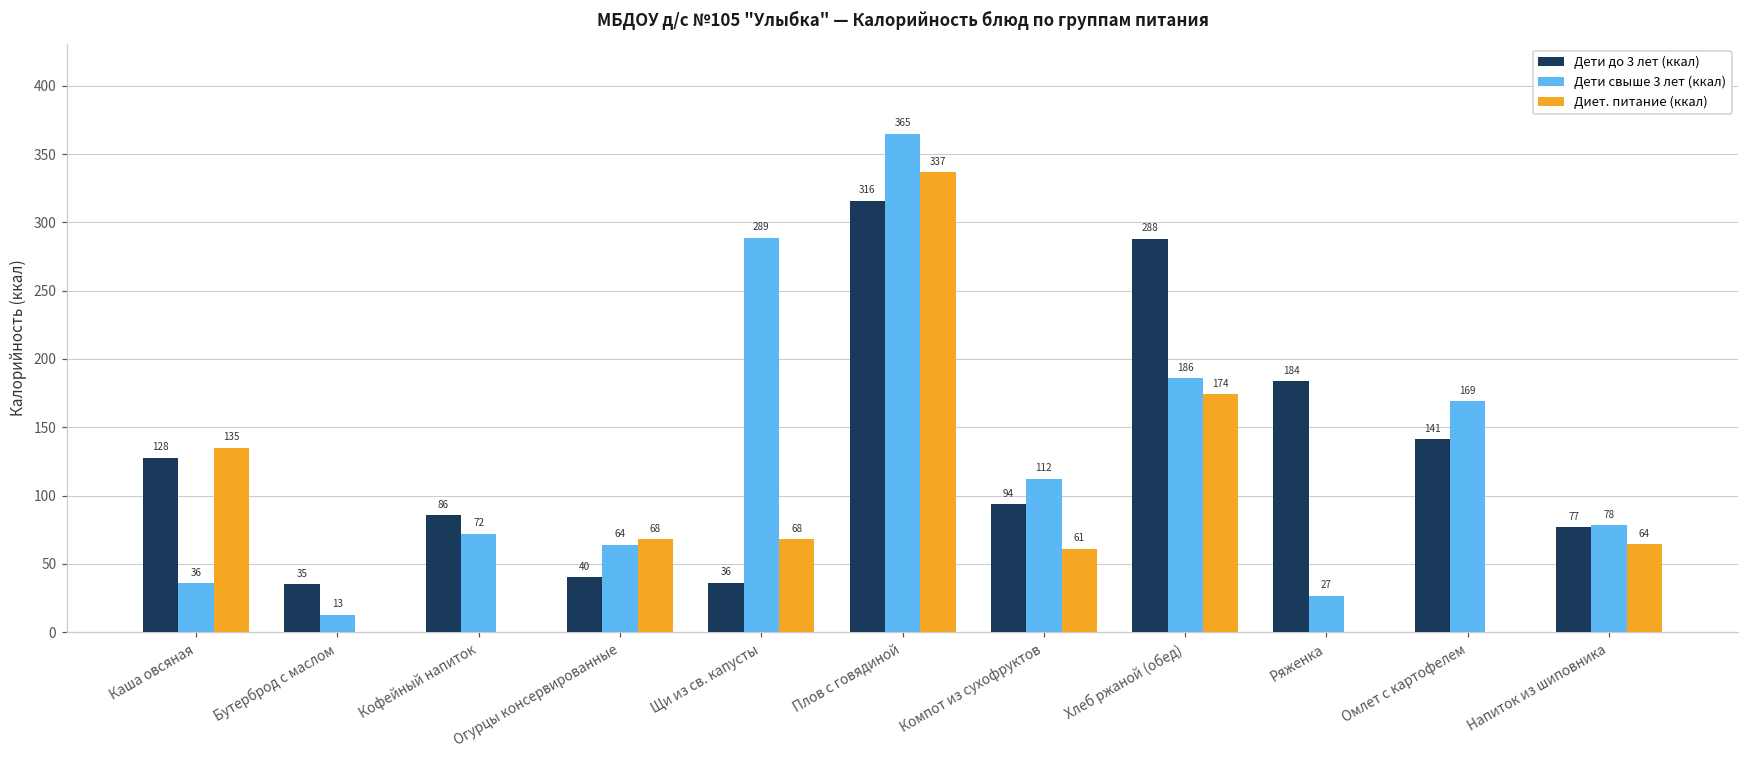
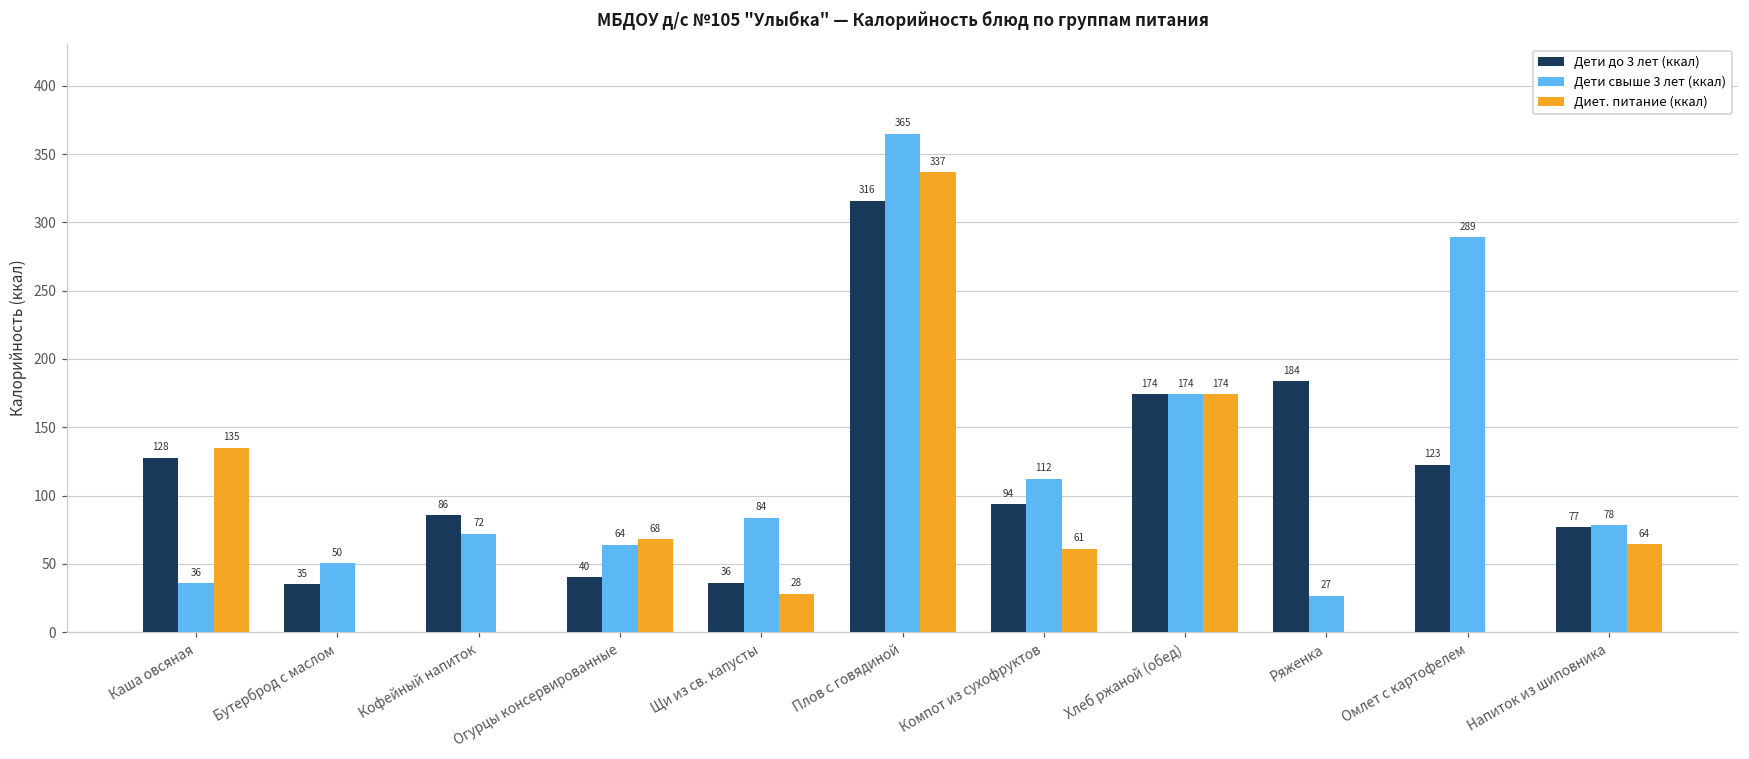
  {
    "Дети до 3 лет (ккал)": {
      "Каша овсяная": 128,
      "Бутерброд с маслом": 35,
      "Кофейный напиток": 86,
      "Огурцы консервированные": 40,
      "Щи из св. капусты": 36,
      "Плов с говядиной": 316,
      "Компот из сухофруктов": 94,
-     "Хлеб ржаной (обед)": 288,
+     "Хлеб ржаной (обед)": 174,
      "Ряженка": 184,
-     "Омлет с картофелем": 141,
+     "Омлет с картофелем": 123,
      "Напиток из шиповника": 77
    },
    "Дети свыше 3 лет (ккал)": {
      "Каша овсяная": 36,
-     "Бутерброд с маслом": 13,
+     "Бутерброд с маслом": 50,
      "Кофейный напиток": 72,
      "Огурцы консервированные": 64,
-     "Щи из св. капусты": 289,
+     "Щи из св. капусты": 84,
      "Плов с говядиной": 365,
      "Компот из сухофруктов": 112,
-     "Хлеб ржаной (обед)": 186,
+     "Хлеб ржаной (обед)": 174,
      "Ряженка": 27,
-     "Омлет с картофелем": 169,
+     "Омлет с картофелем": 289,
      "Напиток из шиповника": 78
    },
    "Диет. питание (ккал)": {
      "Каша овсяная": 135,
      "Огурцы консервированные": 68,
-     "Щи из св. капусты": 68,
+     "Щи из св. капусты": 28,
      "Плов с говядиной": 337,
      "Компот из сухофруктов": 61,
      "Хлеб ржаной (обед)": 174,
      "Напиток из шиповника": 64
    }
  }
